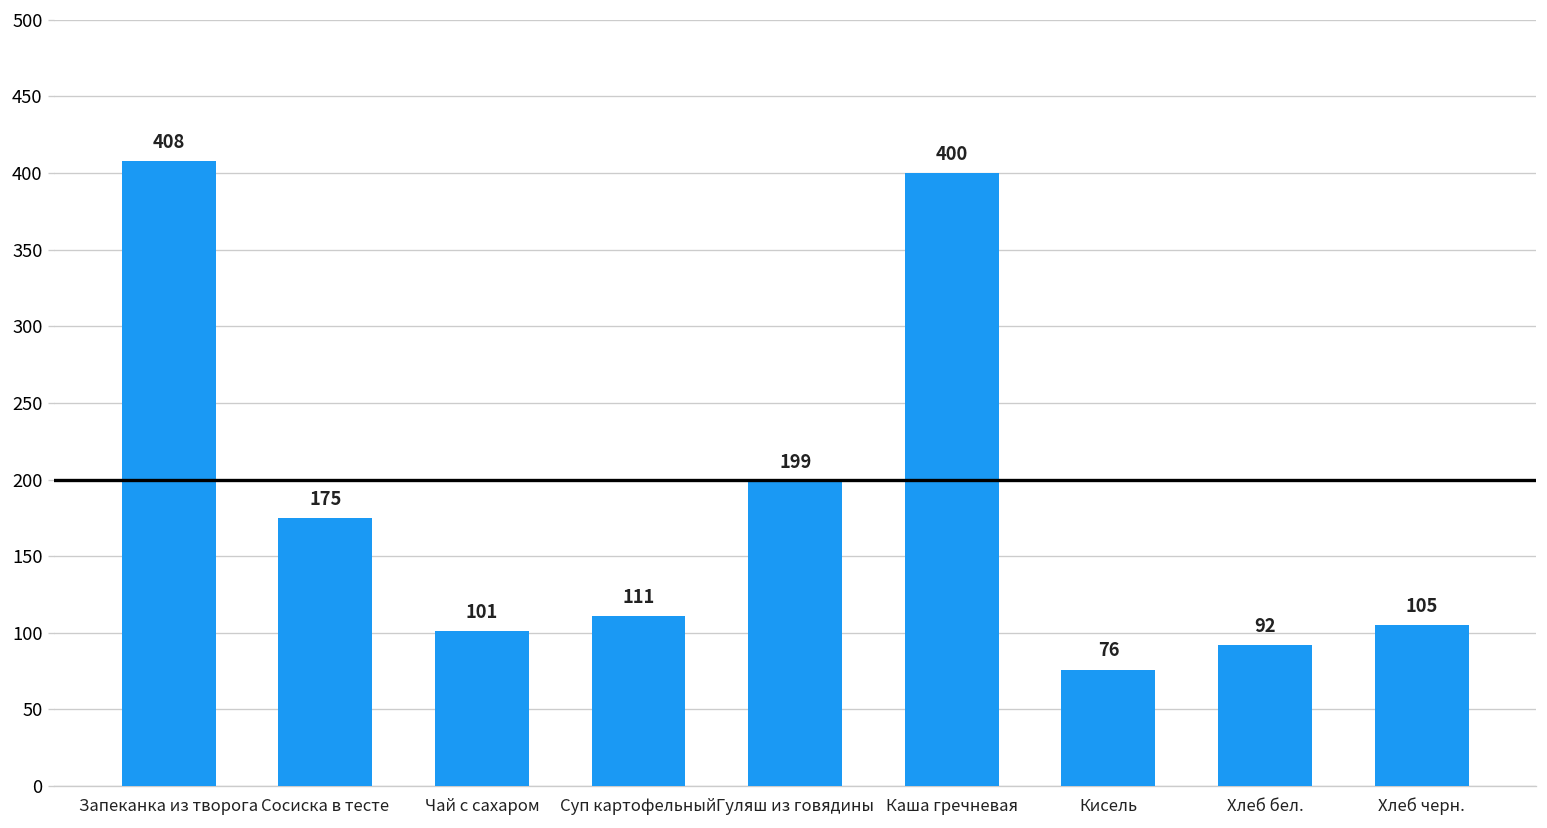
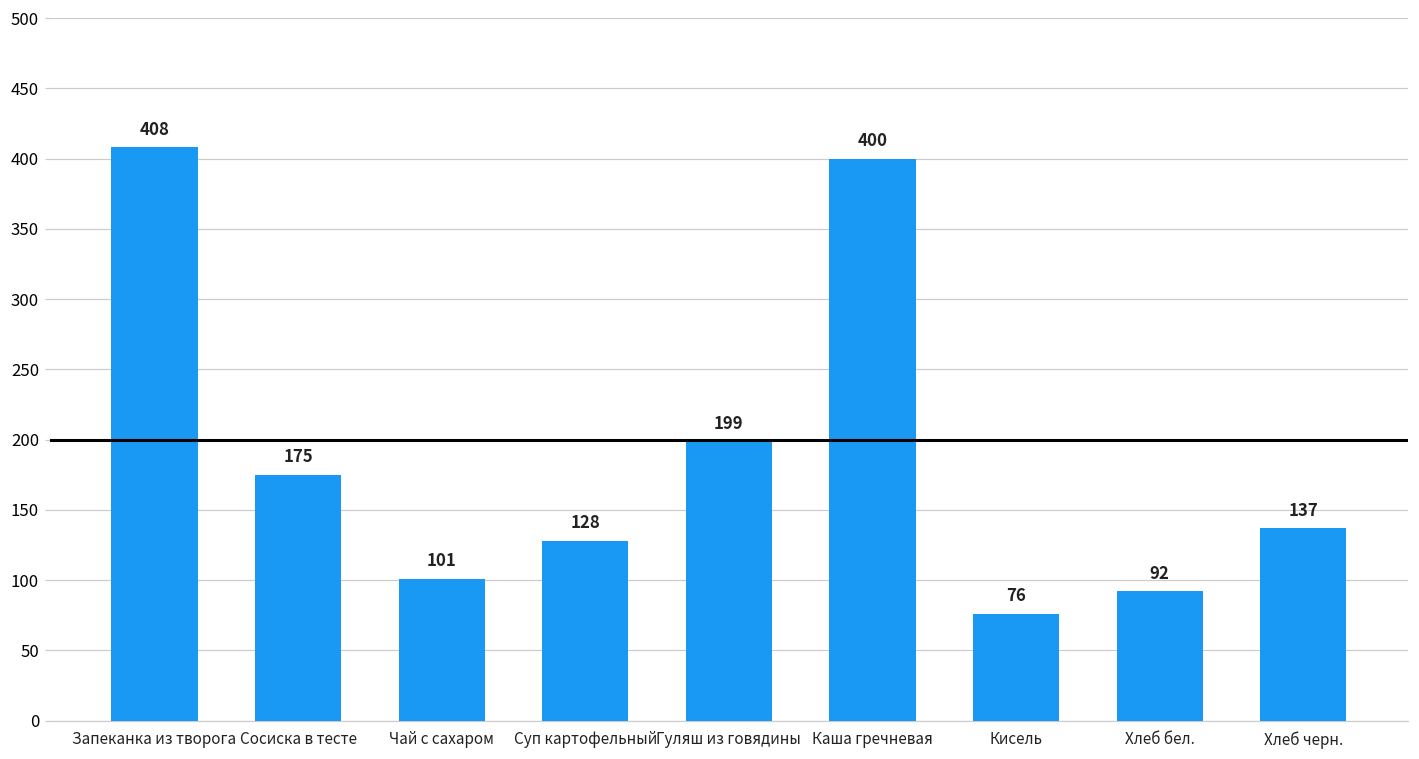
  {
    "Запеканка из творога": 408,
    "Сосиска в тесте": 175,
    "Чай с сахаром": 101,
-   "Суп картофельный": 111,
+   "Суп картофельный": 128,
    "Гуляш из говядины": 199,
    "Каша гречневая": 400,
    "Кисель": 76,
    "Хлеб бел.": 92,
-   "Хлеб черн.": 105
+   "Хлеб черн.": 137
  }
